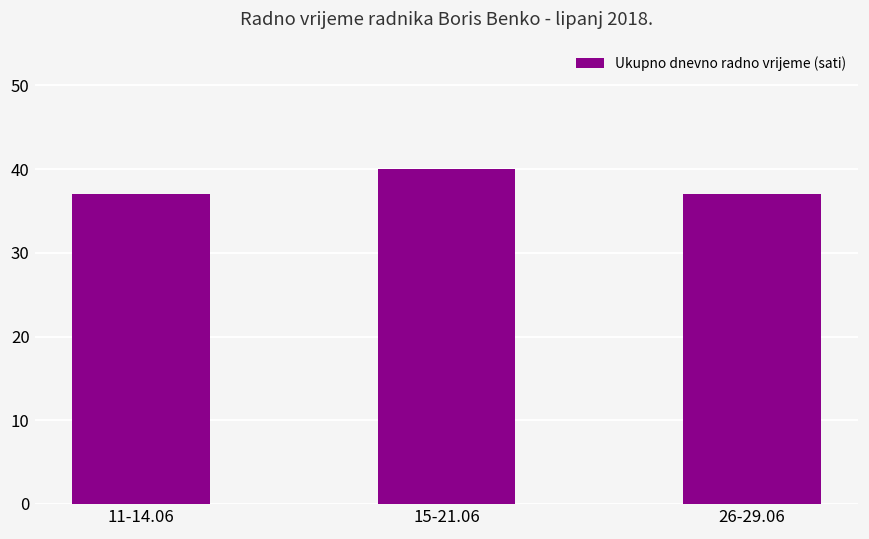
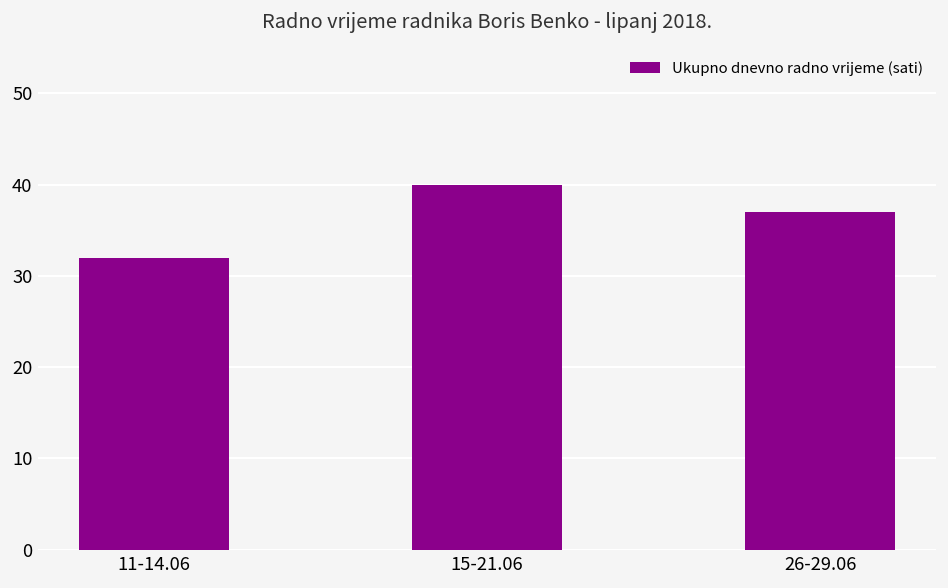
  {
-   "11-14.06": 37,
+   "11-14.06": 32,
    "15-21.06": 40,
    "26-29.06": 37
  }
